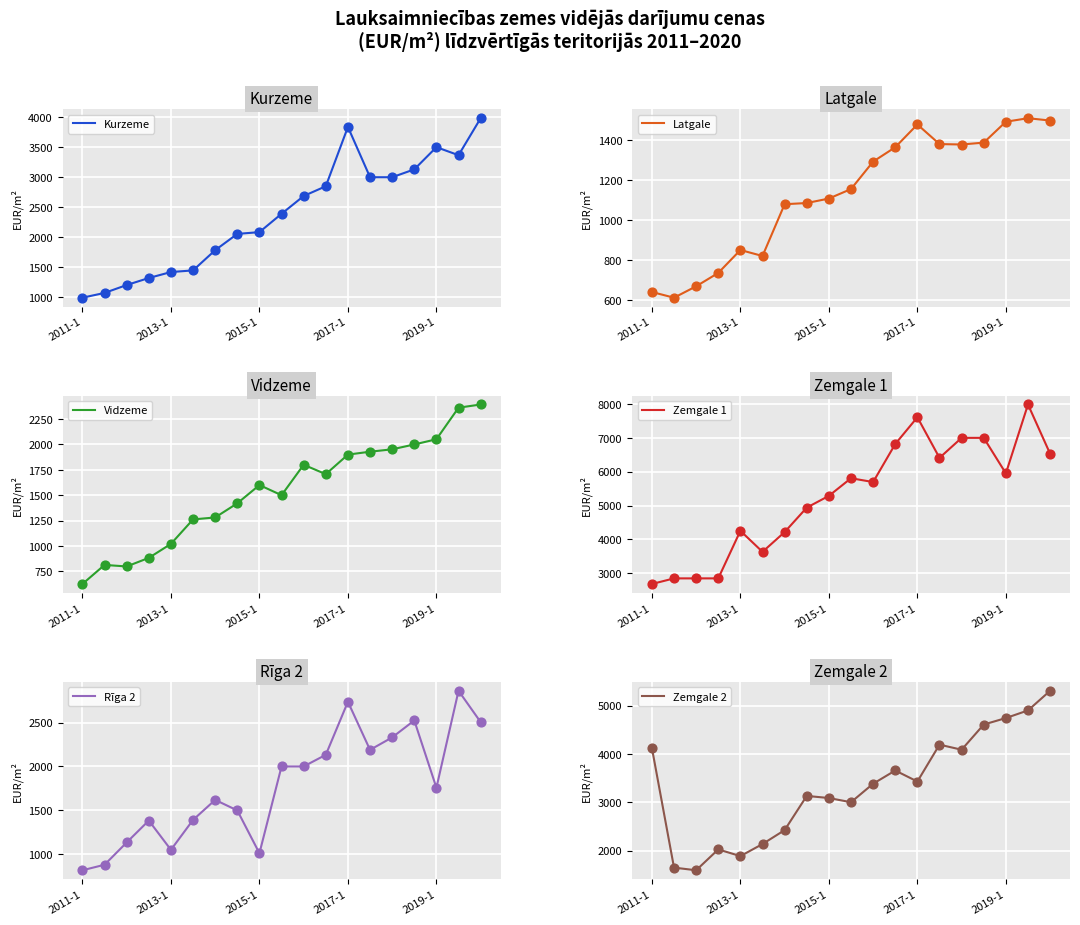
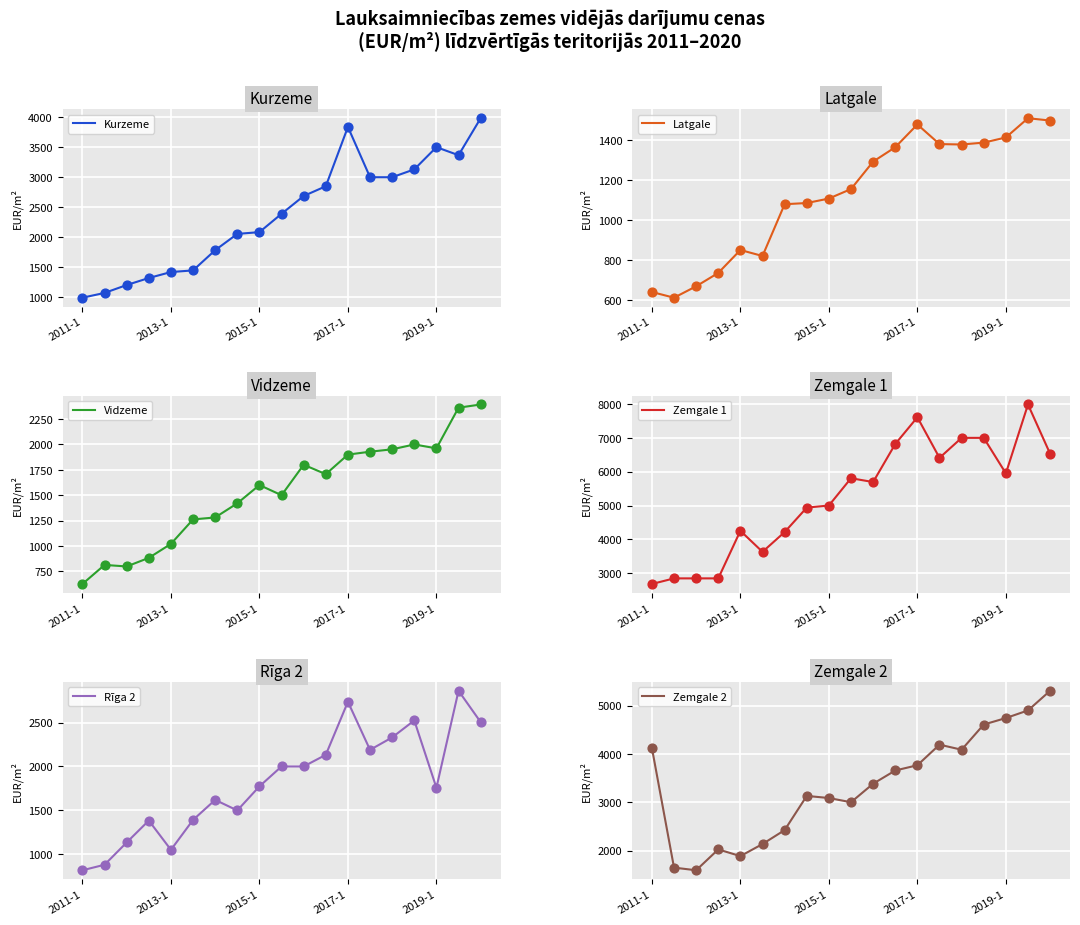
  {
    "Kurzeme": {
      "2011-1": 1000,
      "2013-1": 1400,
      "2015-1": 2100,
      "2017-1": 3800,
      "2019-1": 3500
    },
    "Latgale": {
      "2011-1": 640,
      "2013-1": 850,
      "2015-1": 1110,
      "2017-1": 1480,
-     "2019-1": 1490
+     "2019-1": 1420
    },
    "Vidzeme": {
      "2011-1": 630,
      "2013-1": 1020,
      "2015-1": 1600,
      "2017-1": 1900,
-     "2019-1": 2050
+     "2019-1": 1960
    },
    "Zemgale 1": {
      "2011-1": 2700,
      "2013-1": 4300,
-     "2015-1": 5300,
+     "2015-1": 5000,
      "2017-1": 7600,
      "2019-1": 5900
    },
    "Rīga 2": {
      "2011-1": 800,
      "2013-1": 1000,
-     "2015-1": 1000,
+     "2015-1": 1800,
      "2017-1": 2700,
      "2019-1": 1800
    },
    "Zemgale 2": {
      "2011-1": 4100,
      "2013-1": 1900,
      "2015-1": 3100,
-     "2017-1": 3400,
+     "2017-1": 3800,
      "2019-1": 4700
    }
  }
